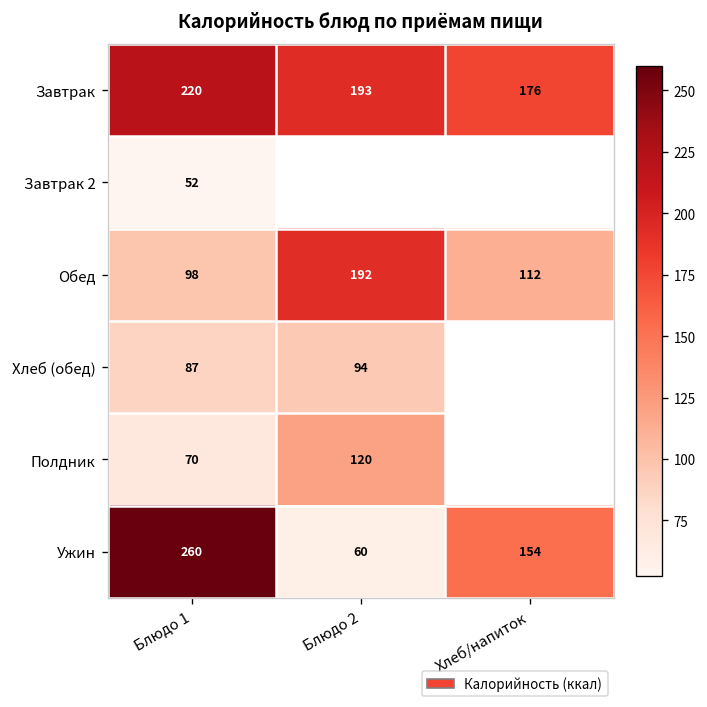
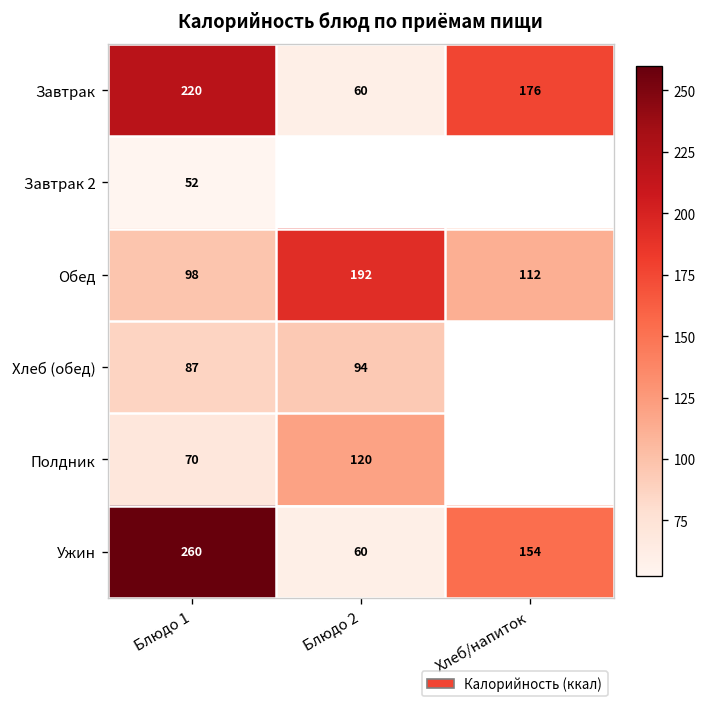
  {
    "Завтрак": {
      "Блюдо 1": 220,
-     "Блюдо 2": 193,
+     "Блюдо 2": 60,
      "Хлеб/напиток": 176
    },
    "Завтрак 2": {
      "Блюдо 1": 52
    },
    "Обед": {
      "Блюдо 1": 98,
      "Блюдо 2": 192,
      "Хлеб/напиток": 112
    },
    "Хлеб (обед)": {
      "Блюдо 1": 87,
      "Блюдо 2": 94
    },
    "Полдник": {
      "Блюдо 1": 70,
      "Блюдо 2": 120
    },
    "Ужин": {
      "Блюдо 1": 260,
      "Блюдо 2": 60,
      "Хлеб/напиток": 154
    }
  }
